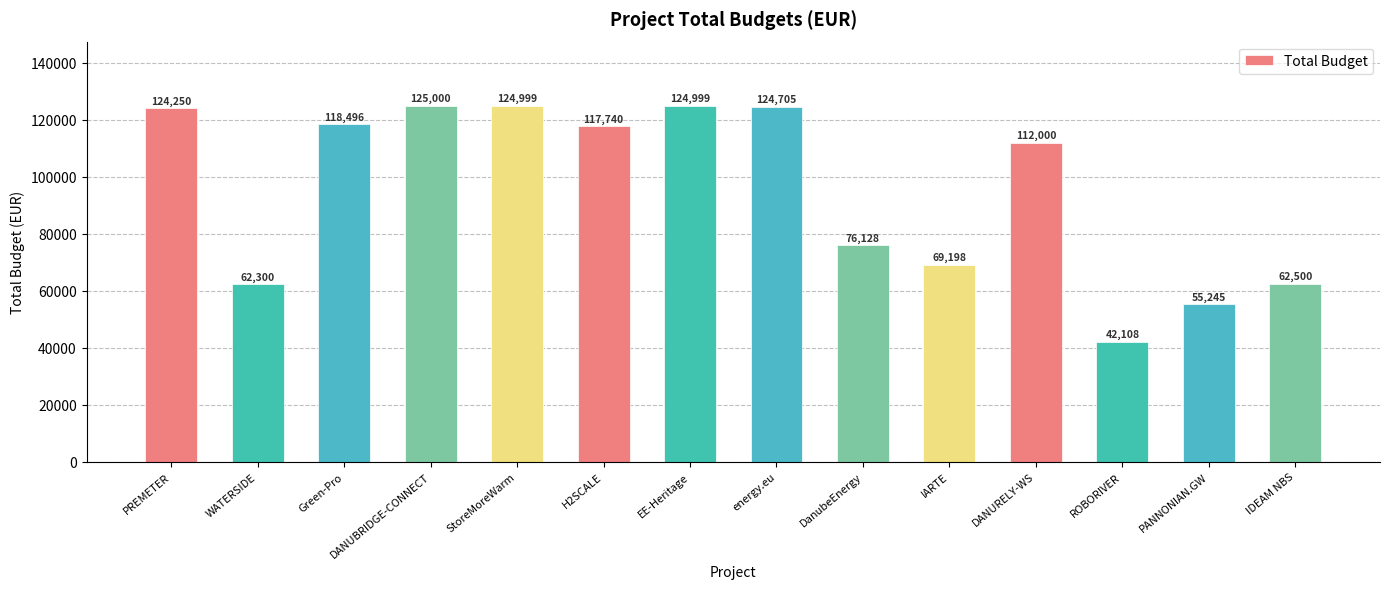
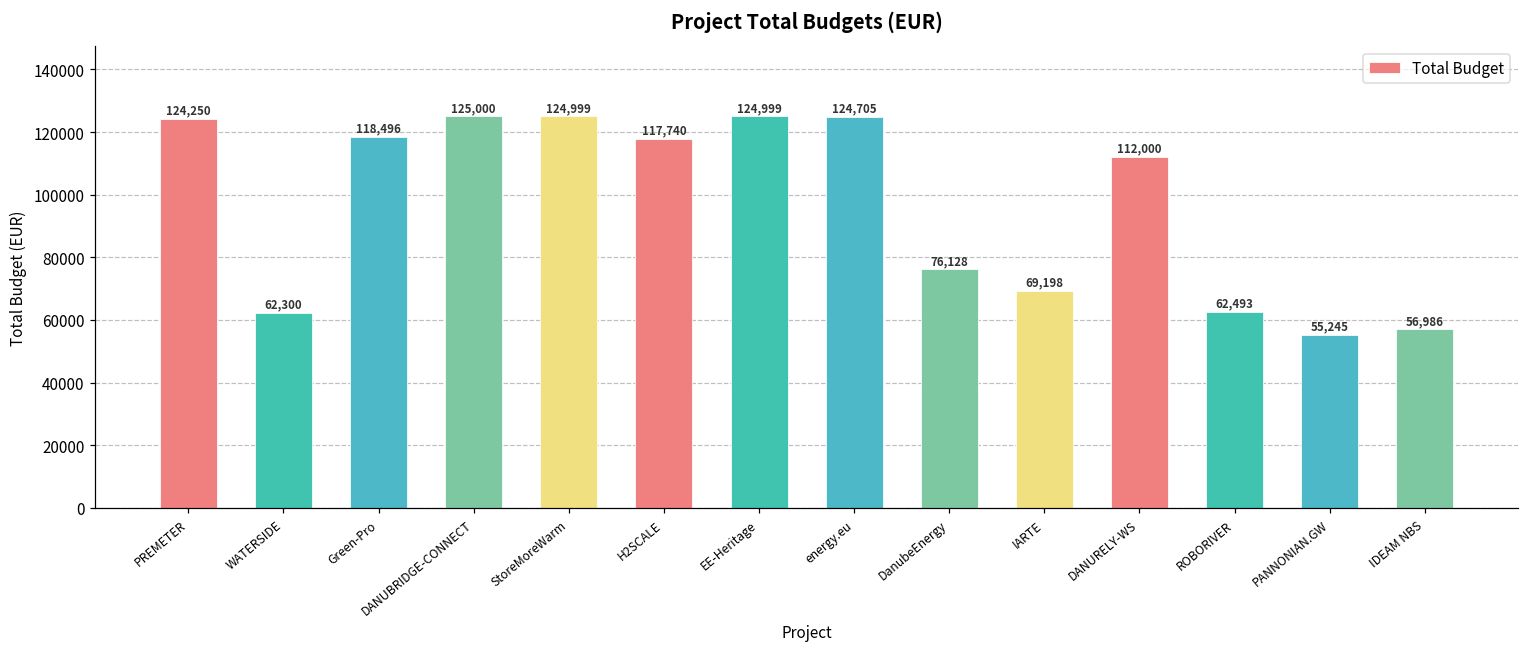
  {
    "PREMETER": "124,250",
    "WATERSIDE": "62,300",
    "Green-Pro": "118,496",
    "DANUBRIDGE-CONNECT": "125,000",
    "StoreMoreWarm": "124,999",
    "H2SCALE": "117,740",
    "EE-Heritage": "124,999",
    "energy.eu": "124,705",
    "DanubeEnergy": "76,128",
    "IARTE": "69,198",
    "DANURELY-WS": "112,000",
-   "ROBORIVER": "42,108",
+   "ROBORIVER": "62,493",
    "PANNONIAN.GW": "55,245",
-   "IDEAM NBS": "62,500"
+   "IDEAM NBS": "56,986"
  }
